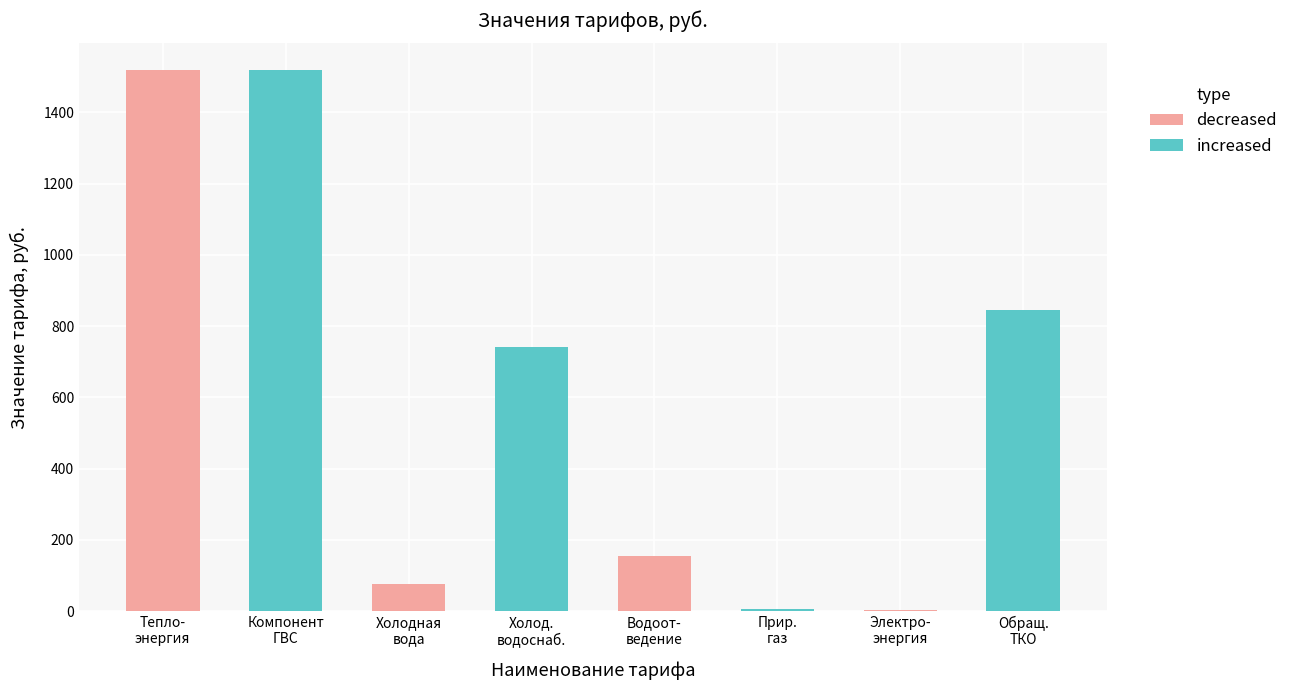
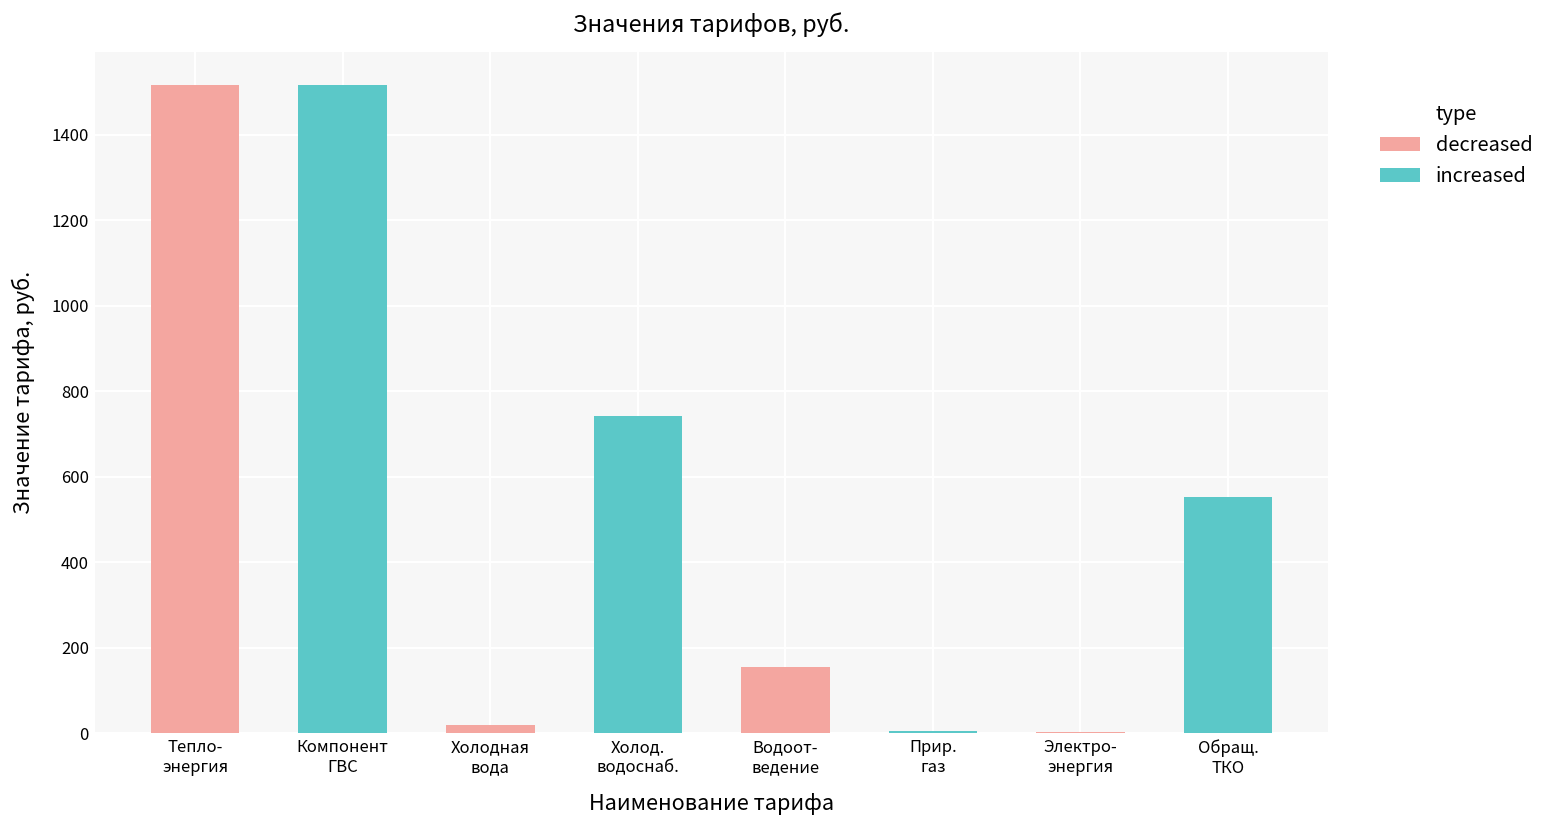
  {
    "decreased": {
      "Тепло- энергия": 1520,
      "Компонент ГВС": 0,
-     "Холодная вода": 80,
+     "Холодная вода": 20,
      "Холод. водоснаб.": 0,
      "Водоот- ведение": 150,
      "Прир. газ": 0,
      "Обращ. ТКО": 0
    },
    "increased": {
      "Тепло- энергия": 0,
      "Компонент ГВС": 1520,
      "Холодная вода": 0,
      "Холод. водоснаб.": 740,
      "Водоот- ведение": 0,
      "Электро- энергия": 0,
-     "Обращ. ТКО": 850
+     "Обращ. ТКО": 550
    }
  }
